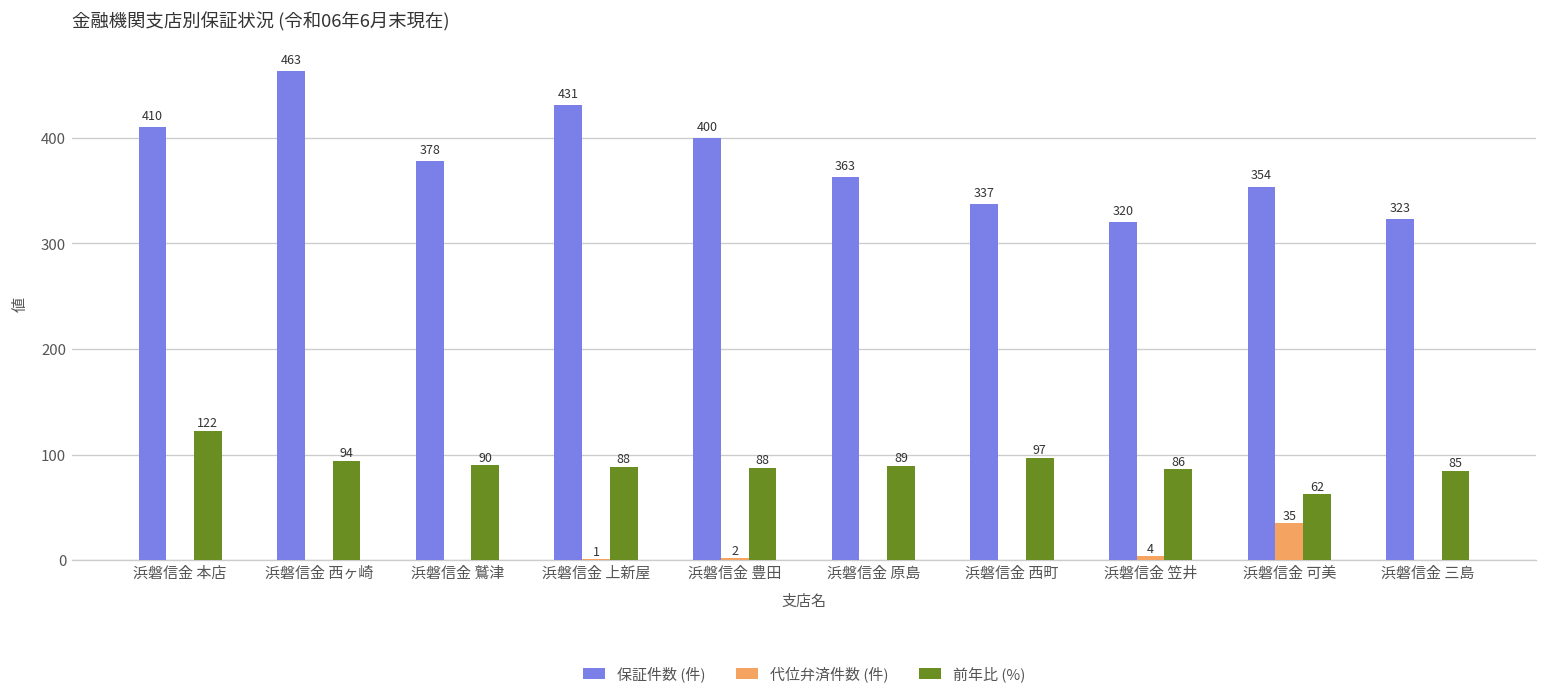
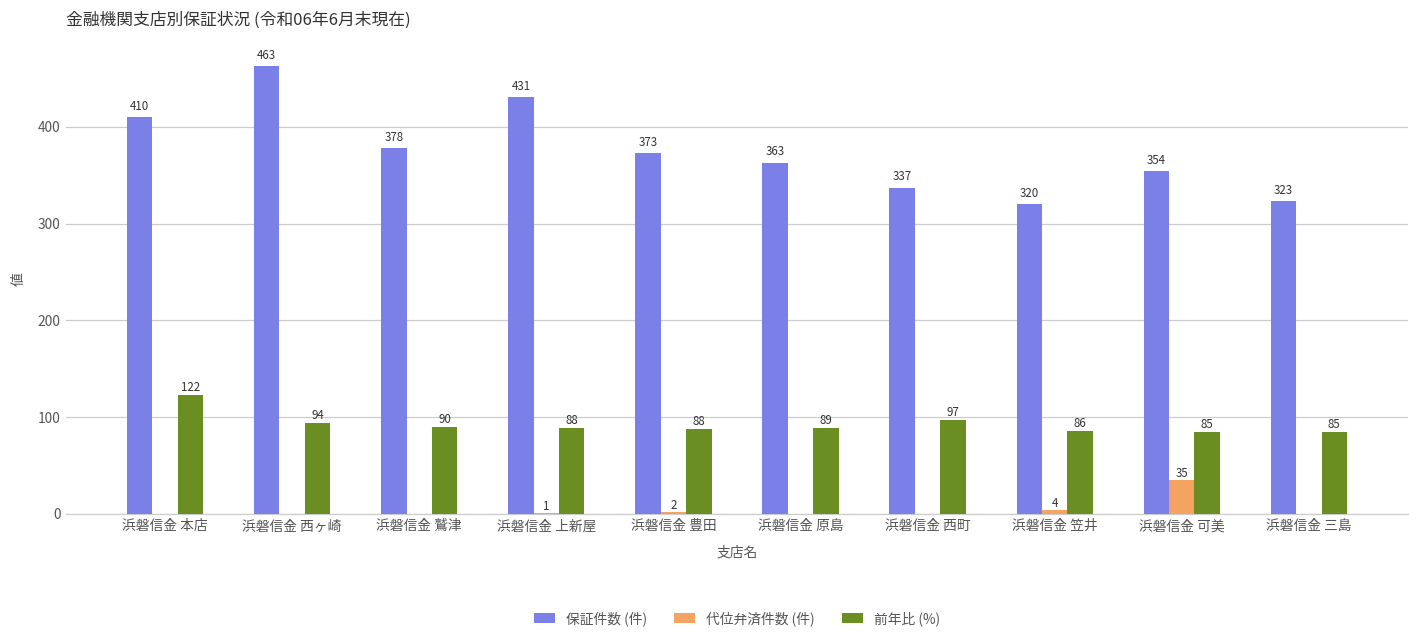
  {
    "保証件数 (件)": {
      "浜磐信金 本店": 410,
      "浜磐信金 西ヶ崎": 463,
      "浜磐信金 鷲津": 378,
      "浜磐信金 上新屋": 431,
-     "浜磐信金 豊田": 400,
+     "浜磐信金 豊田": 373,
      "浜磐信金 原島": 363,
      "浜磐信金 西町": 337,
      "浜磐信金 笠井": 320,
      "浜磐信金 可美": 354,
      "浜磐信金 三島": 323
    },
    "代位弁済件数 (件)": {
      "浜磐信金 上新屋": 1,
      "浜磐信金 豊田": 2,
      "浜磐信金 笠井": 4,
      "浜磐信金 可美": 35
    },
    "前年比 (%)": {
      "浜磐信金 本店": 122,
      "浜磐信金 西ヶ崎": 94,
      "浜磐信金 鷲津": 90,
      "浜磐信金 上新屋": 88,
      "浜磐信金 豊田": 88,
      "浜磐信金 原島": 89,
      "浜磐信金 西町": 97,
      "浜磐信金 笠井": 86,
-     "浜磐信金 可美": 62,
+     "浜磐信金 可美": 85,
      "浜磐信金 三島": 85
    }
  }
